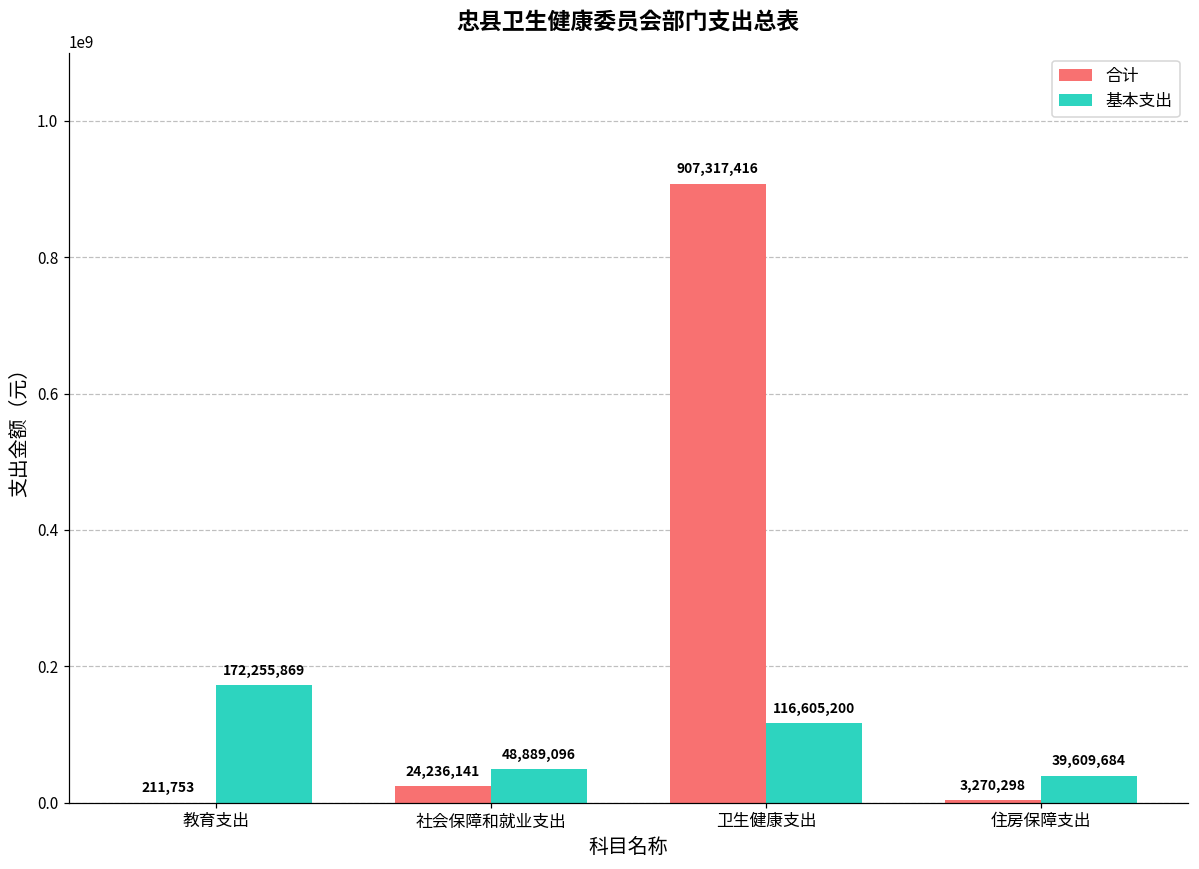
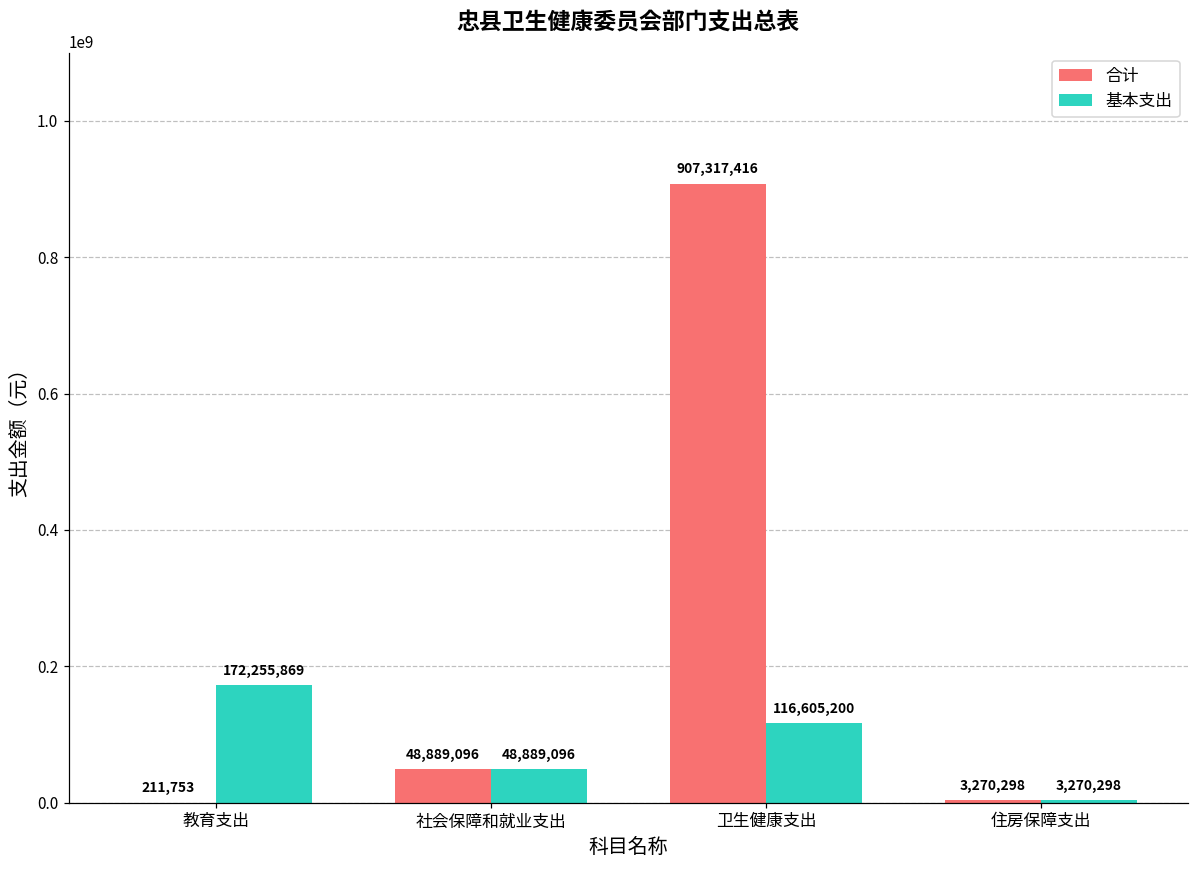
  {
    "合计": {
      "教育支出": "211,753",
-     "社会保障和就业支出": "24,236,141",
+     "社会保障和就业支出": "48,889,096",
      "卫生健康支出": "907,317,416",
      "住房保障支出": "3,270,298"
    },
    "基本支出": {
      "教育支出": "172,255,869",
      "社会保障和就业支出": "48,889,096",
      "卫生健康支出": "116,605,200",
-     "住房保障支出": "39,609,684"
+     "住房保障支出": "3,270,298"
    }
  }
